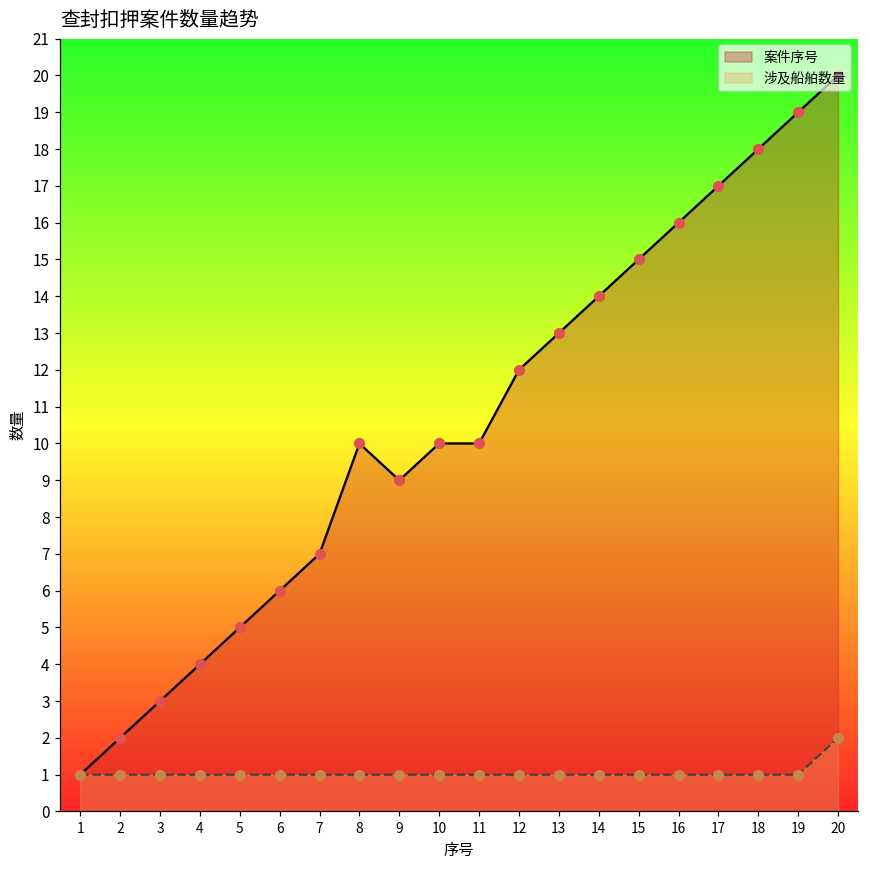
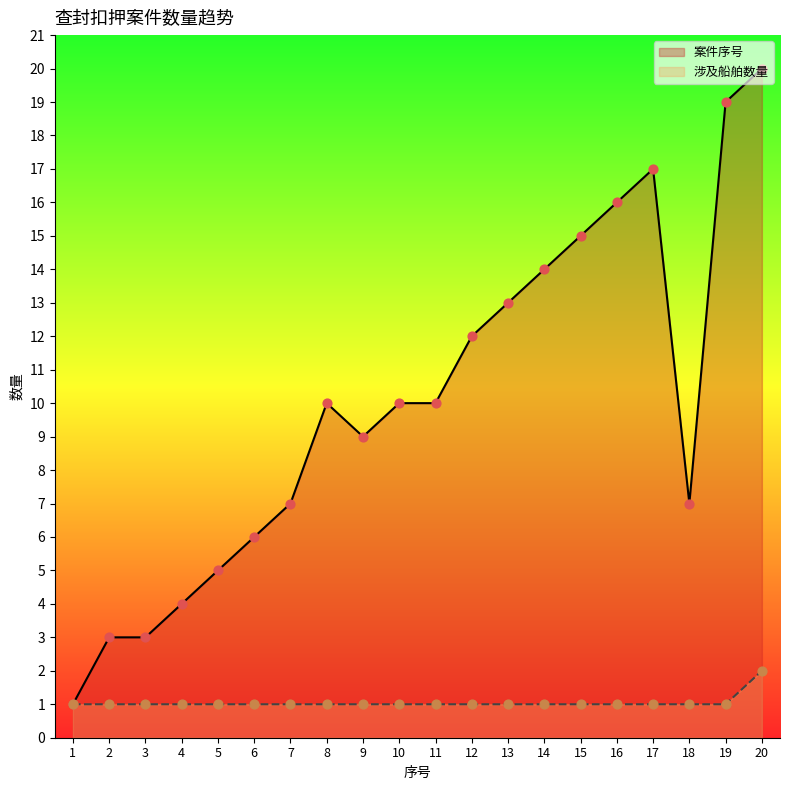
  {
    "案件序号": {
-     "2": 2,
+     "2": 3,
      "3": 3,
      "4": 4,
      "5": 5,
      "6": 6,
      "7": 7,
      "8": 10,
      "9": 9,
      "10": 10,
      "11": 10,
      "12": 12,
      "13": 13,
      "14": 14,
      "15": 15,
      "16": 16,
      "17": 17,
-     "18": 18,
+     "18": 7,
      "19": 19
    },
    "涉及船舶数量": {
      "2": 1,
      "3": 1,
      "4": 1,
      "5": 1,
      "6": 1,
      "7": 1,
      "8": 1,
      "9": 1,
      "10": 1,
      "11": 1,
      "12": 1,
      "13": 1,
      "14": 1,
      "15": 1,
      "16": 1,
      "17": 1,
      "18": 1,
      "19": 1,
      "20": 2
    }
  }
